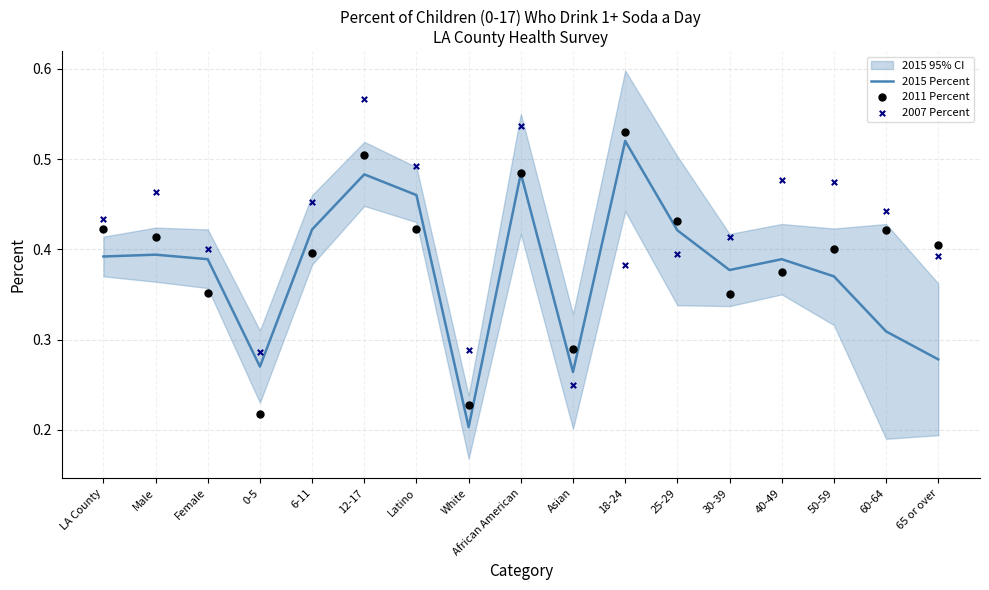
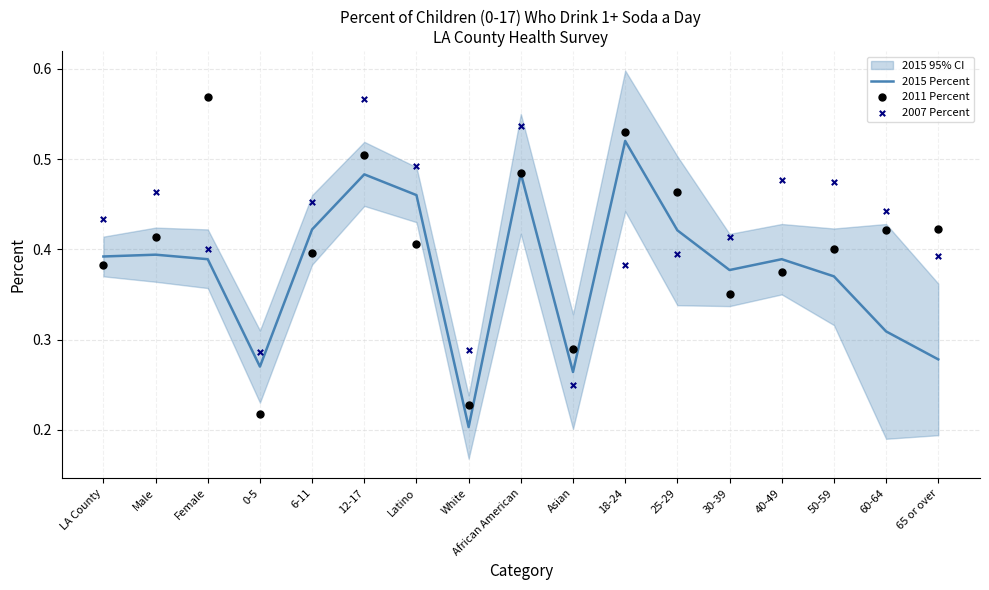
  {
    "2011 Percent": {
-     "LA County": 0.42,
-     "Female": 0.35,
-     "Latino": 0.42,
-     "25-29": 0.43,
-     "65 or over": 0.41
+     "LA County": 0.38,
+     "Female": 0.57,
+     "Latino": 0.41,
+     "25-29": 0.46,
+     "65 or over": 0.42
    }
  }
